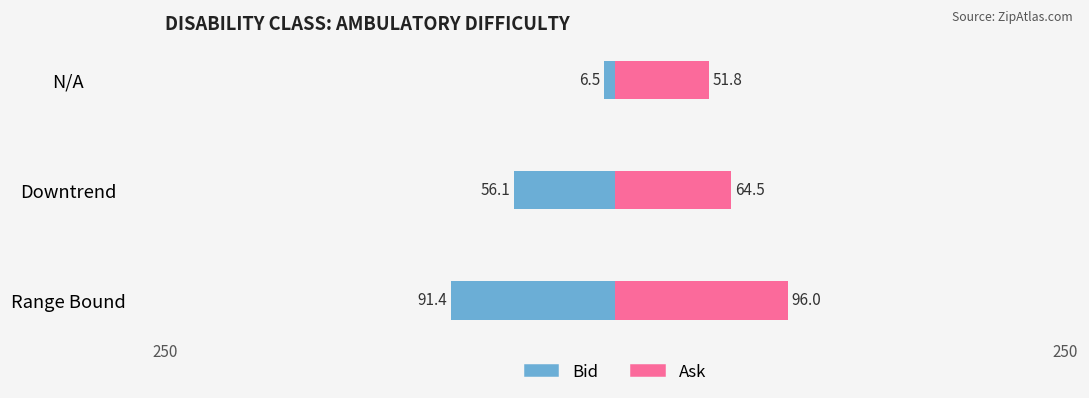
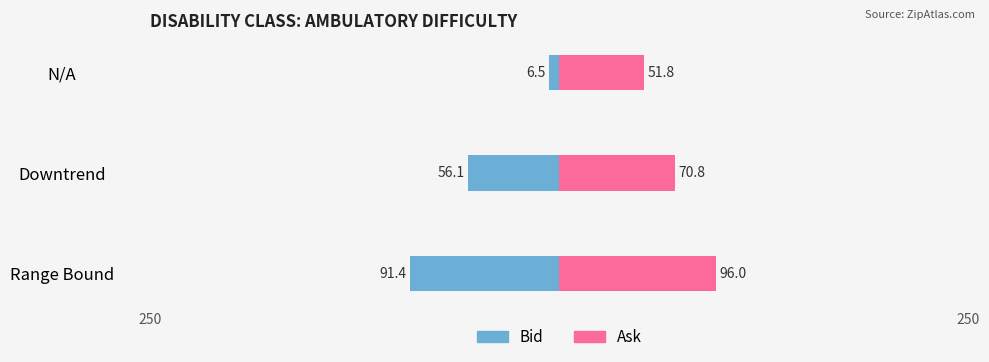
  {
    "Ask": {
      "N/A": 51.8,
-     "Downtrend": 64.5,
+     "Downtrend": 70.8,
      "Range Bound": 96.0
    }
  }
